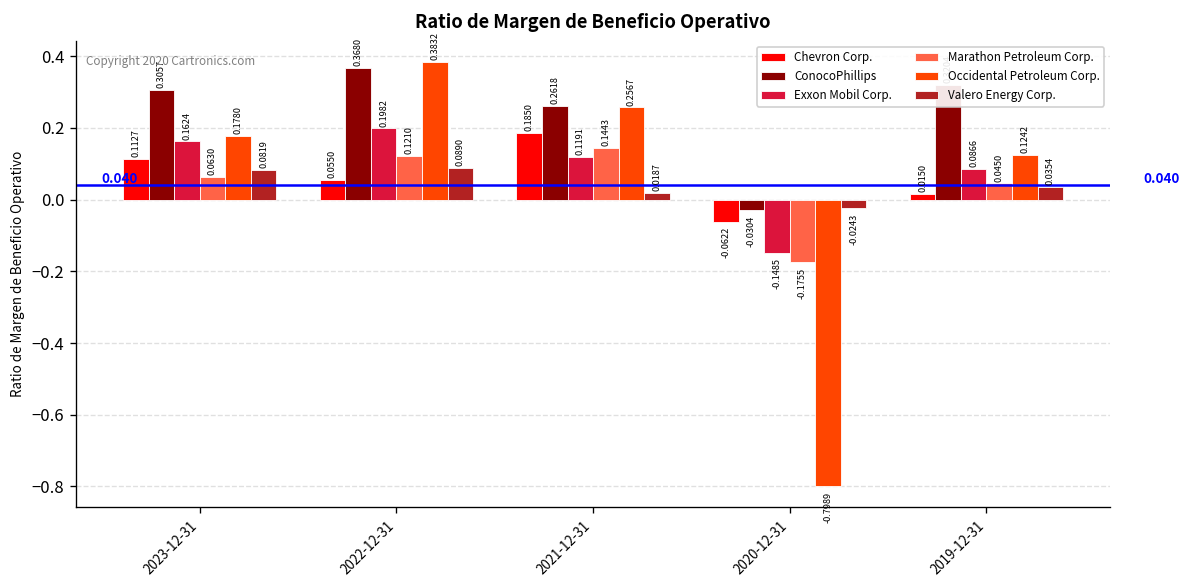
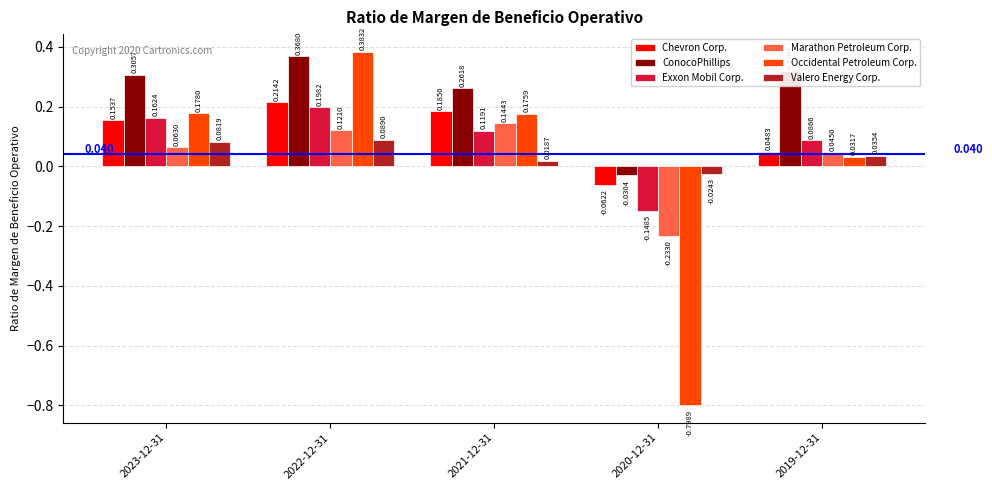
  {
    "Chevron Corp.": {
-     "2023-12-31": 0.1127,
-     "2022-12-31": 0.0550,
+     "2023-12-31": 0.1537,
+     "2022-12-31": 0.2142,
      "2021-12-31": 0.1850,
      "2020-12-31": -0.0622,
-     "2019-12-31": 0.0150
+     "2019-12-31": 0.0483
    },
    "ConocoPhillips": {
      "2022-12-31": 0.3680,
      "2021-12-31": 0.2618,
      "2020-12-31": -0.0304
    },
    "Marathon Petroleum Corp.": {
      "2023-12-31": 0.0630,
      "2022-12-31": 0.1210,
      "2021-12-31": 0.1443,
-     "2020-12-31": -0.1755,
+     "2020-12-31": -0.2330,
      "2019-12-31": 0.0450
    },
    "Occidental Petroleum Corp.": {
      "2023-12-31": 0.1780,
      "2022-12-31": 0.3832,
-     "2021-12-31": 0.2567,
+     "2021-12-31": 0.1759,
      "2020-12-31": -0.7989,
-     "2019-12-31": 0.1242
+     "2019-12-31": 0.0317
    }
  }
